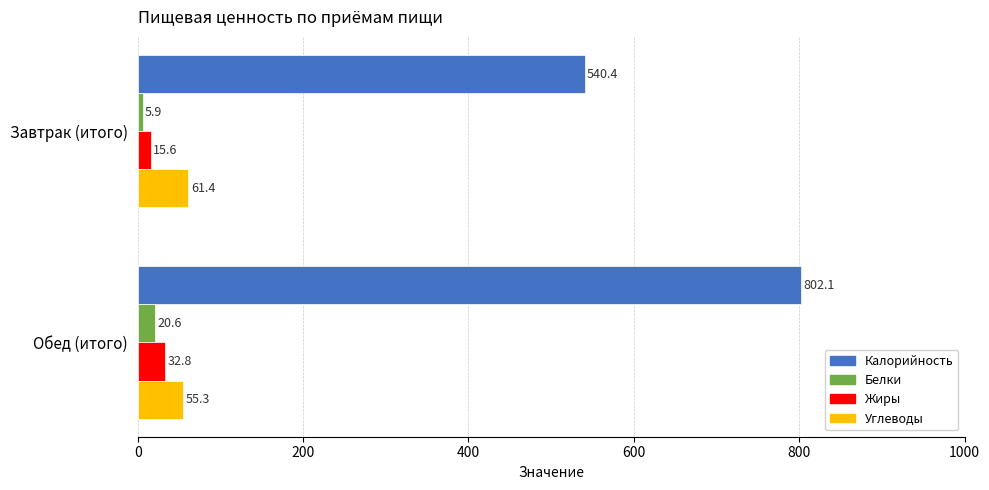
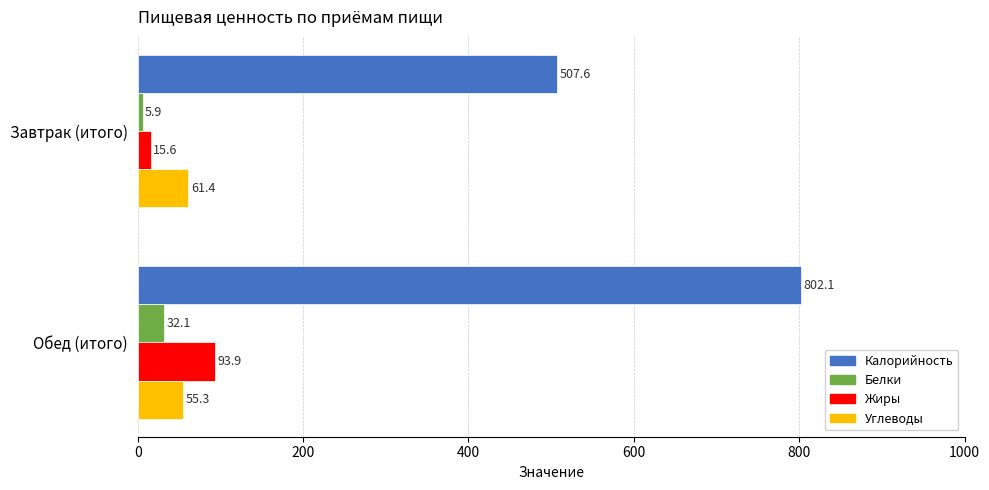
  {
    "Калорийность": {
-     "Завтрак (итого)": 540.4,
+     "Завтрак (итого)": 507.6,
      "Обед (итого)": 802.1
    },
    "Белки": {
      "Завтрак (итого)": 5.9,
-     "Обед (итого)": 20.6
+     "Обед (итого)": 32.1
    },
    "Жиры": {
      "Завтрак (итого)": 15.6,
-     "Обед (итого)": 32.8
+     "Обед (итого)": 93.9
    },
    "Углеводы": {
      "Завтрак (итого)": 61.4,
      "Обед (итого)": 55.3
    }
  }
